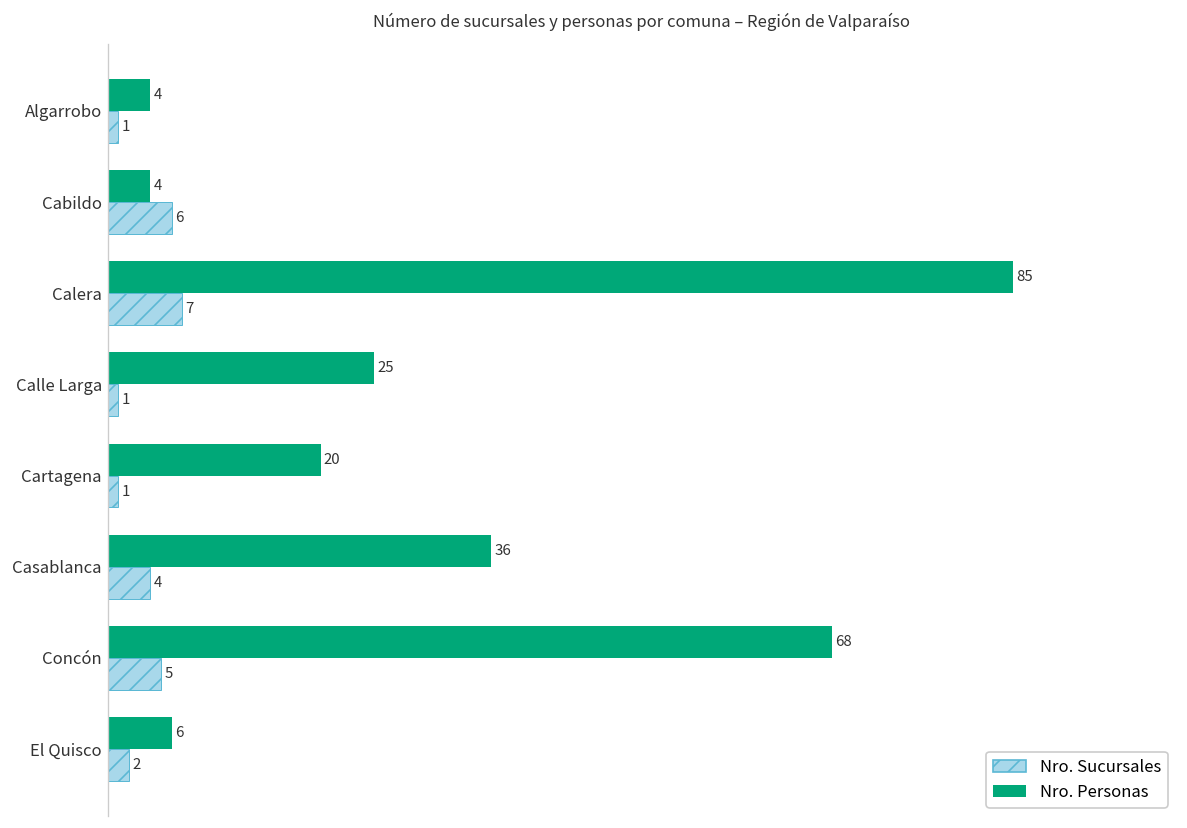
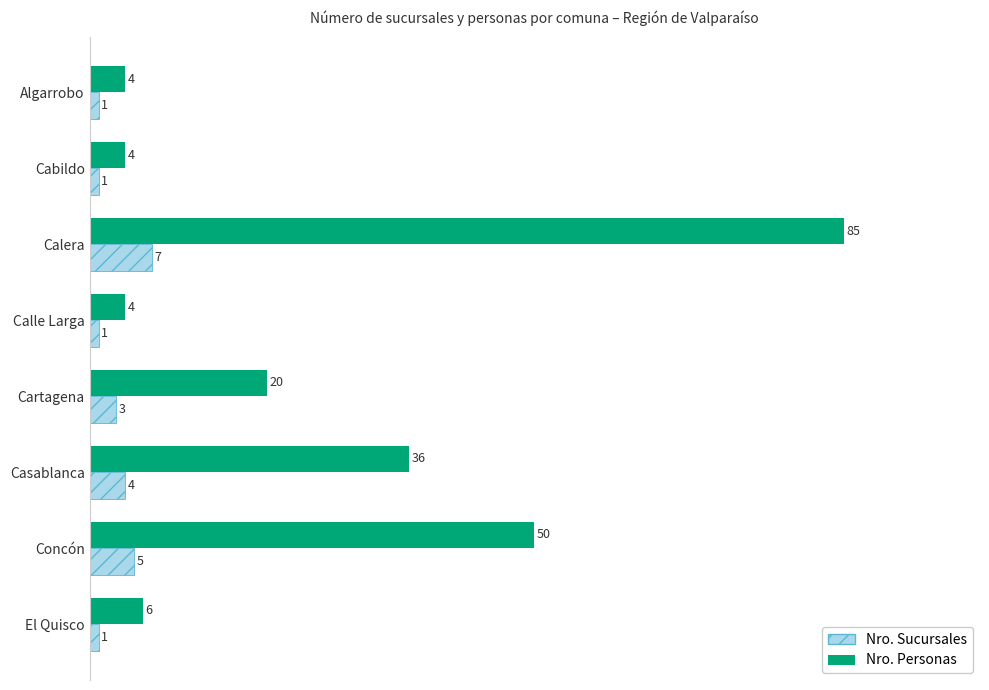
  {
    "Nro. Personas": {
      "Algarrobo": 4,
      "Cabildo": 4,
      "Calera": 85,
-     "Calle Larga": 25,
+     "Calle Larga": 4,
      "Cartagena": 20,
      "Casablanca": 36,
-     "Concón": 68,
+     "Concón": 50,
      "El Quisco": 6
    },
    "Nro. Sucursales": {
      "Algarrobo": 1,
-     "Cabildo": 6,
+     "Cabildo": 1,
      "Calera": 7,
      "Calle Larga": 1,
-     "Cartagena": 1,
+     "Cartagena": 3,
      "Casablanca": 4,
      "Concón": 5,
-     "El Quisco": 2
+     "El Quisco": 1
    }
  }
